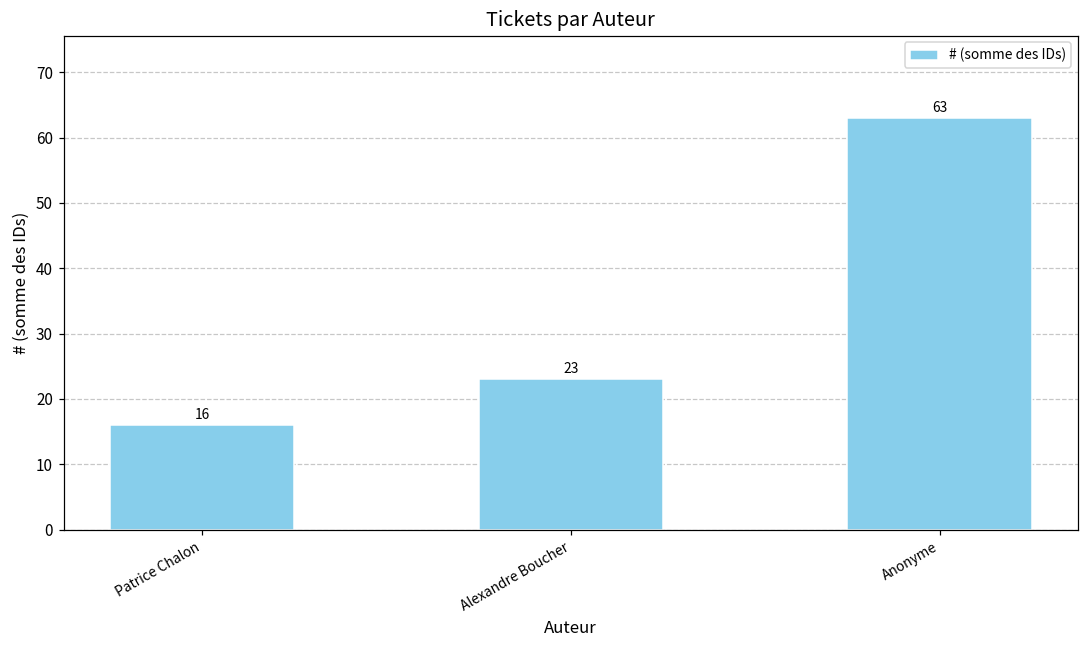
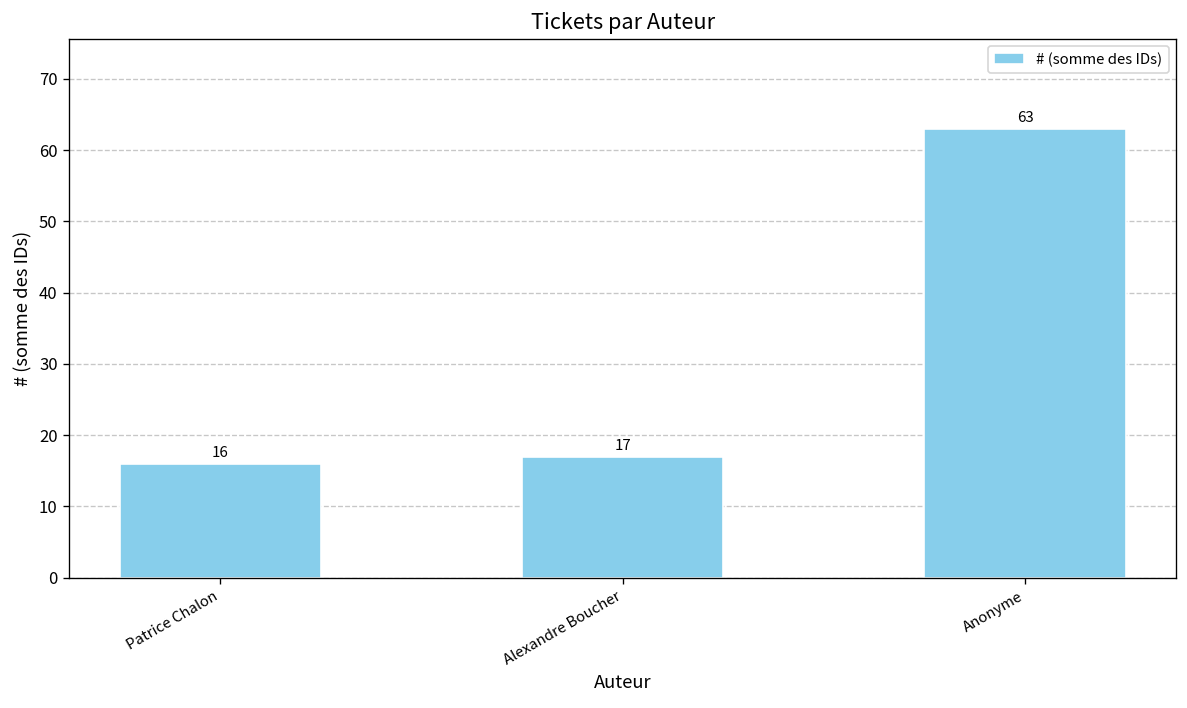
  {
    "Patrice Chalon": 16,
-   "Alexandre Boucher": 23,
+   "Alexandre Boucher": 17,
    "Anonyme": 63
  }
